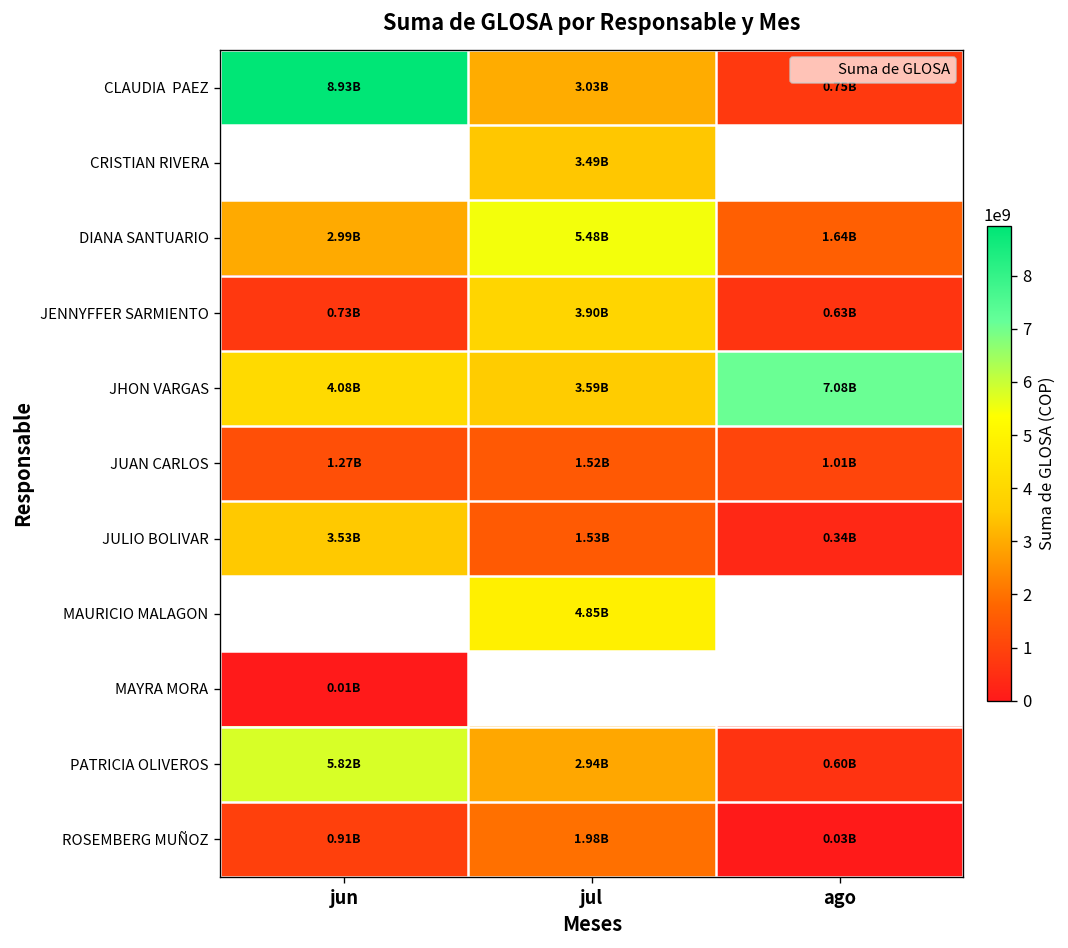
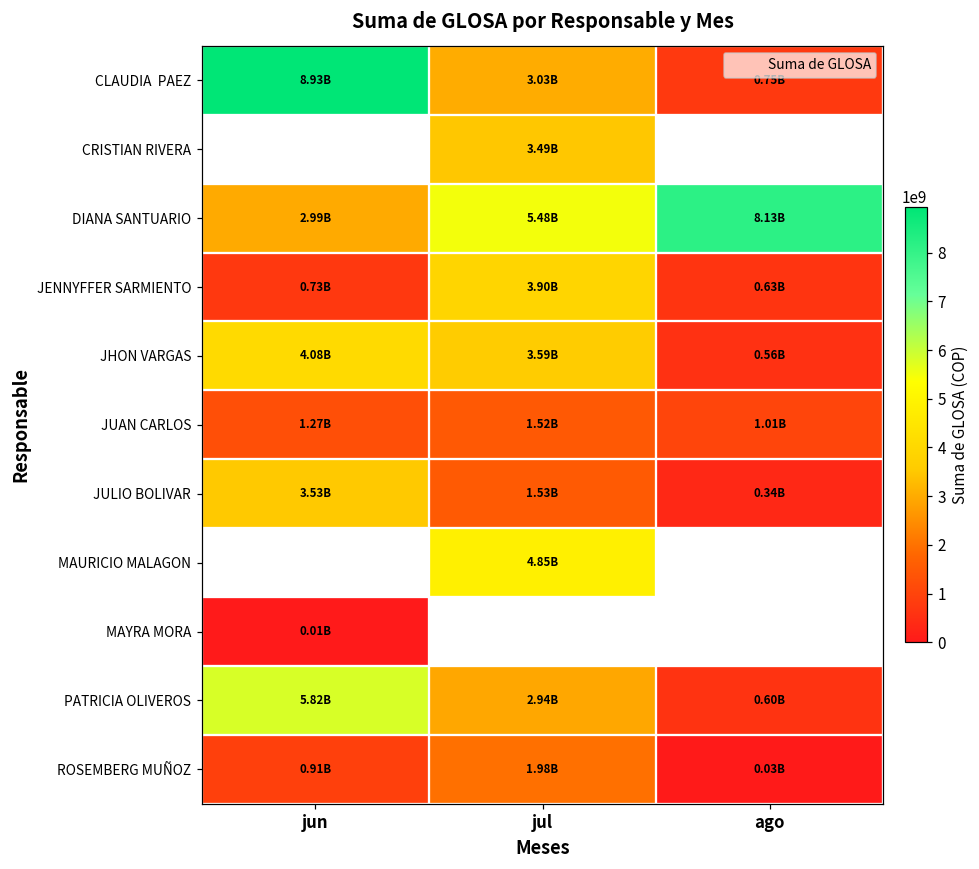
  {
    "CLAUDIA PAEZ": {
      "jun": "8.93B",
      "jul": "3.03B"
    },
    "CRISTIAN RIVERA": {
      "jul": "3.49B"
    },
    "DIANA SANTUARIO": {
      "jun": "2.99B",
      "jul": "5.48B",
-     "ago": "1.64B"
+     "ago": "8.13B"
    },
    "JENNYFFER SARMIENTO": {
      "jun": "0.73B",
      "jul": "3.90B",
      "ago": "0.63B"
    },
    "JHON VARGAS": {
      "jun": "4.08B",
      "jul": "3.59B",
-     "ago": "7.08B"
+     "ago": "0.56B"
    },
    "JUAN CARLOS": {
      "jun": "1.27B",
      "jul": "1.52B",
      "ago": "1.01B"
    },
    "JULIO BOLIVAR": {
      "jun": "3.53B",
      "jul": "1.53B",
      "ago": "0.34B"
    },
    "MAURICIO MALAGON": {
      "jul": "4.85B"
    },
    "MAYRA MORA": {
      "jun": "0.01B"
    },
    "PATRICIA OLIVEROS": {
      "jun": "5.82B",
      "jul": "2.94B",
      "ago": "0.60B"
    },
    "ROSEMBERG MUÑOZ": {
      "jun": "0.91B",
      "jul": "1.98B",
      "ago": "0.03B"
    }
  }
